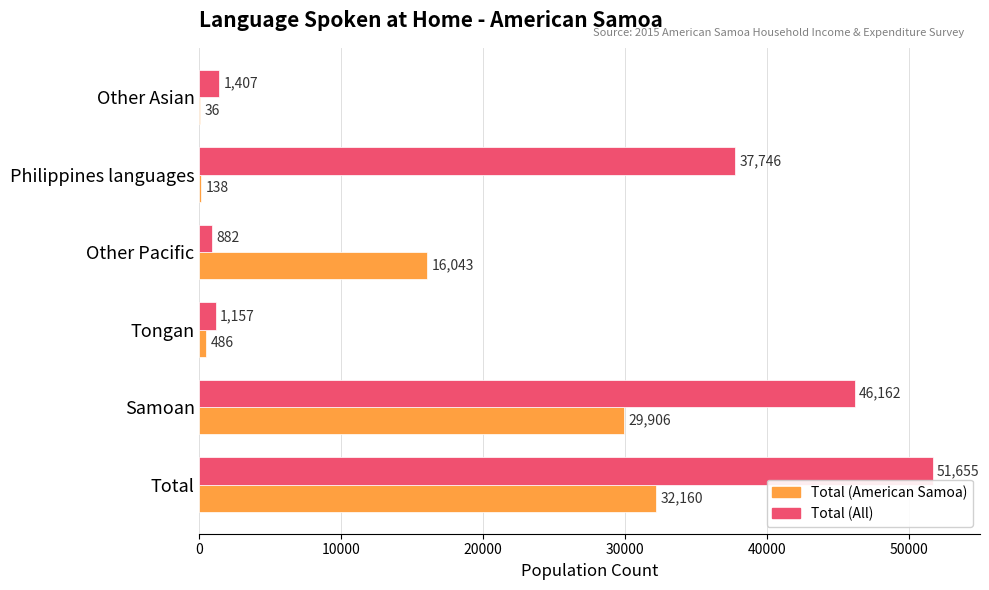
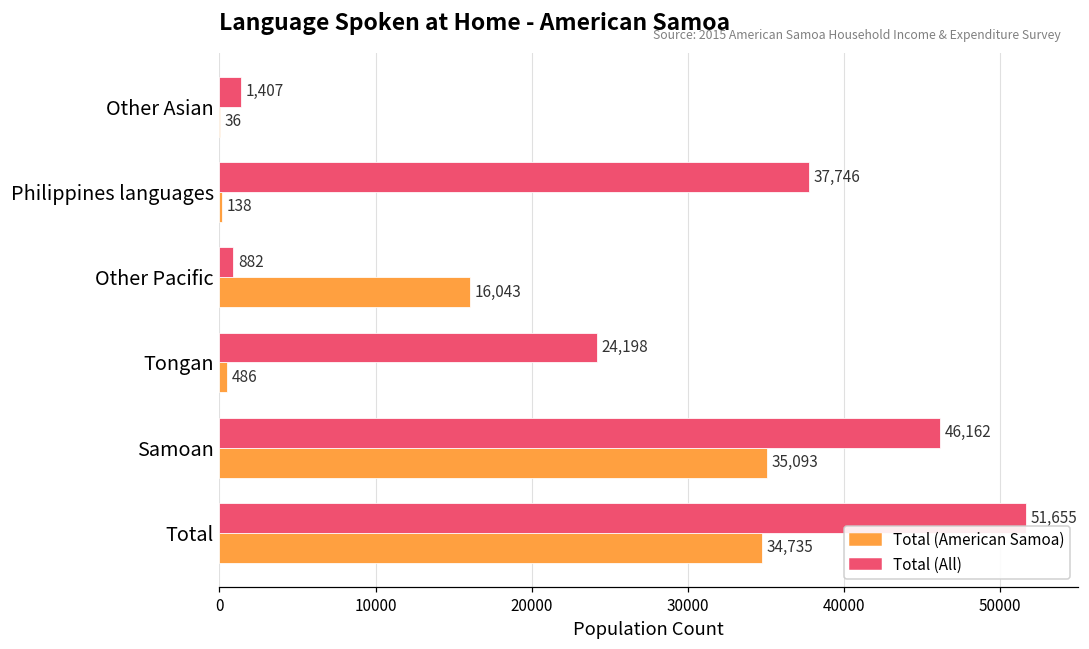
  {
    "Total (American Samoa)": {
      "Other Asian": "36",
      "Philippines languages": "138",
      "Other Pacific": "16,043",
      "Tongan": "486",
-     "Samoan": "29,906",
-     "Total": "32,160"
+     "Samoan": "35,093",
+     "Total": "34,735"
    },
    "Total (All)": {
      "Other Asian": "1,407",
      "Philippines languages": "37,746",
      "Other Pacific": "882",
-     "Tongan": "1,157",
+     "Tongan": "24,198",
      "Samoan": "46,162",
      "Total": "51,655"
    }
  }
